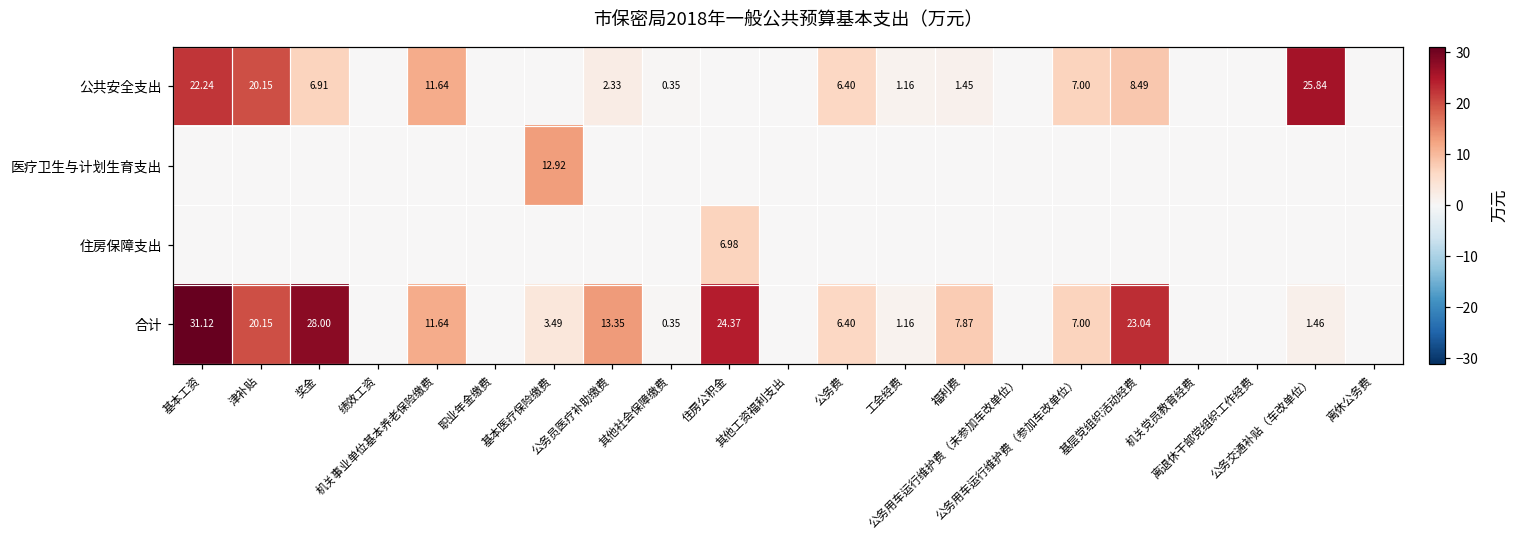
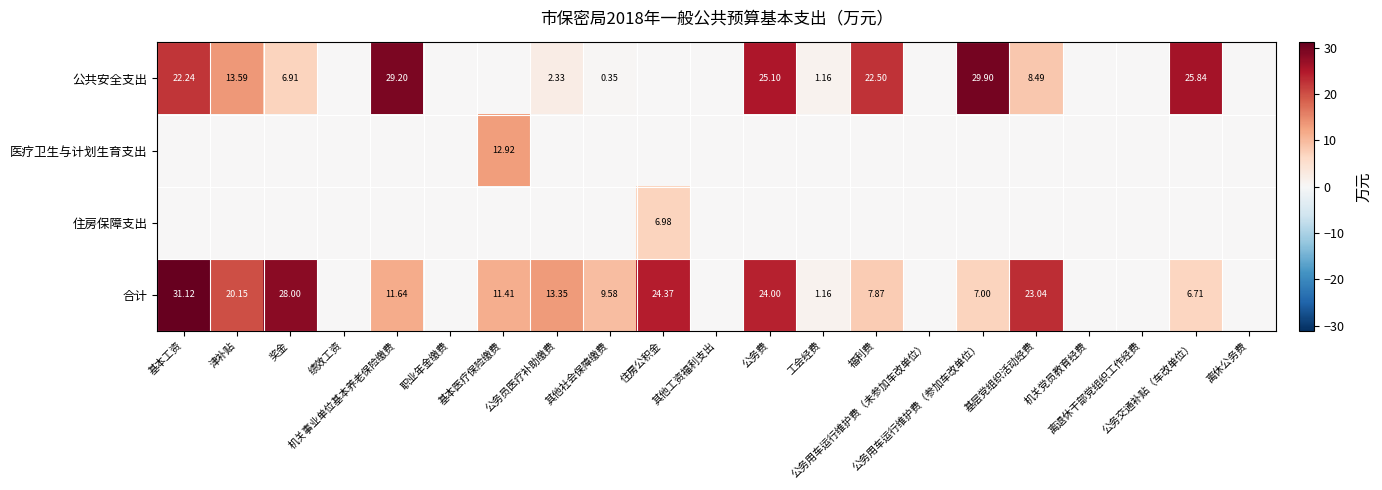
  {
    "公共安全支出": {
      "基本工资": 22.24,
-     "津补贴": 20.15,
+     "津补贴": 13.59,
      "奖金": 6.91,
-     "机关事业单位基本养老保险缴费": 11.64,
+     "机关事业单位基本养老保险缴费": 29.20,
      "公务员医疗补助缴费": 2.33,
      "其他社会保障缴费": 0.35,
-     "公务费": 6.40,
+     "公务费": 25.10,
      "工会经费": 1.16,
-     "福利费": 1.45,
-     "公务用车运行维护费（参加车改单位）": 7.00,
+     "福利费": 22.50,
+     "公务用车运行维护费（参加车改单位）": 29.90,
      "基层党组织活动经费": 8.49,
      "公务交通补贴（车改单位）": 25.84
    },
    "医疗卫生与计划生育支出": {
      "基本医疗保险缴费": 12.92
    },
    "住房保障支出": {
      "住房公积金": 6.98
    },
    "合计": {
      "基本工资": 31.12,
      "津补贴": 20.15,
      "奖金": 28.00,
      "机关事业单位基本养老保险缴费": 11.64,
-     "基本医疗保险缴费": 3.49,
+     "基本医疗保险缴费": 11.41,
      "公务员医疗补助缴费": 13.35,
-     "其他社会保障缴费": 0.35,
+     "其他社会保障缴费": 9.58,
      "住房公积金": 24.37,
-     "公务费": 6.40,
+     "公务费": 24.00,
      "工会经费": 1.16,
      "福利费": 7.87,
      "公务用车运行维护费（参加车改单位）": 7.00,
      "基层党组织活动经费": 23.04,
-     "公务交通补贴（车改单位）": 1.46
+     "公务交通补贴（车改单位）": 6.71
    }
  }
